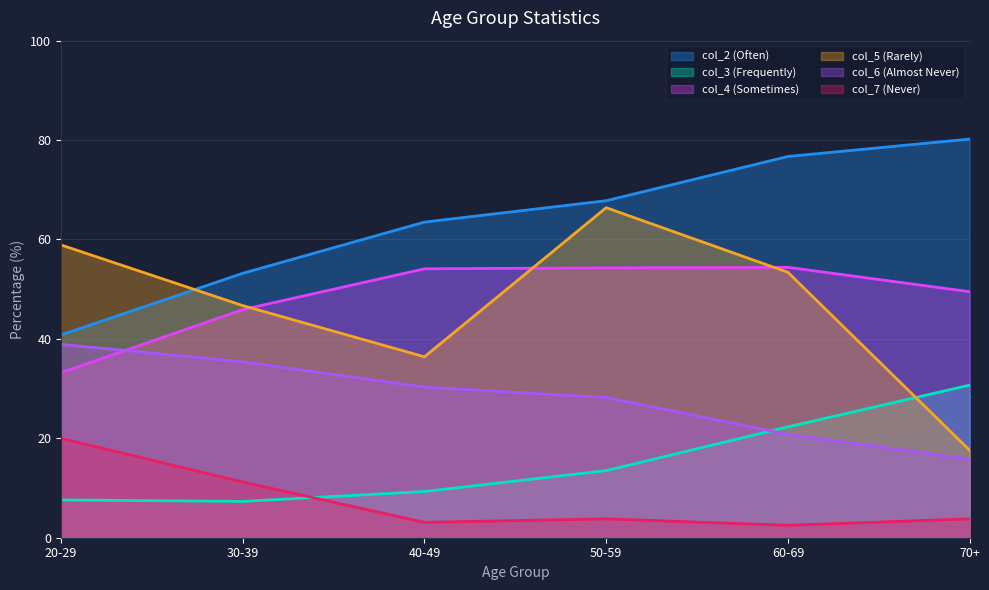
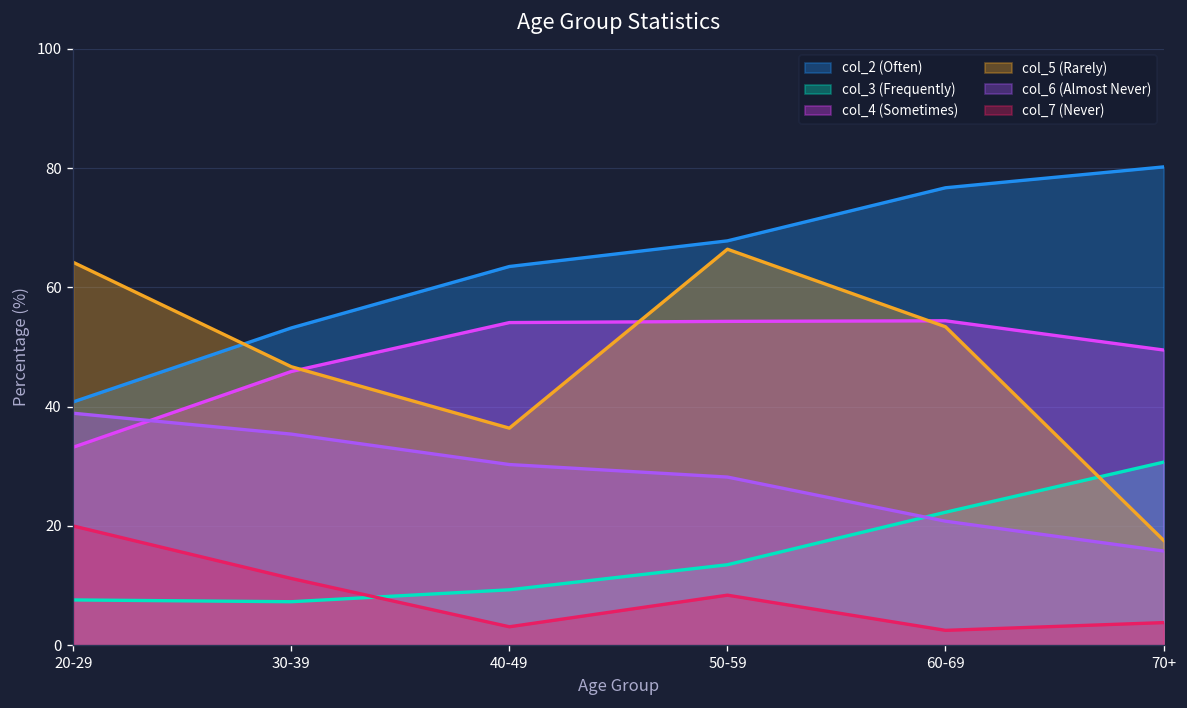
  {
    "col_5 (Rarely)": {
-     "20-29": 59,
+     "20-29": 64,
      "30-39": 47,
      "40-49": 36,
      "50-59": 66,
      "60-69": 53,
      "70+": 18
    },
    "col_7 (Never)": {
      "20-29": 20,
      "30-39": 11,
      "40-49": 3,
-     "50-59": 4,
+     "50-59": 8,
      "60-69": 3,
      "70+": 4
    }
  }
